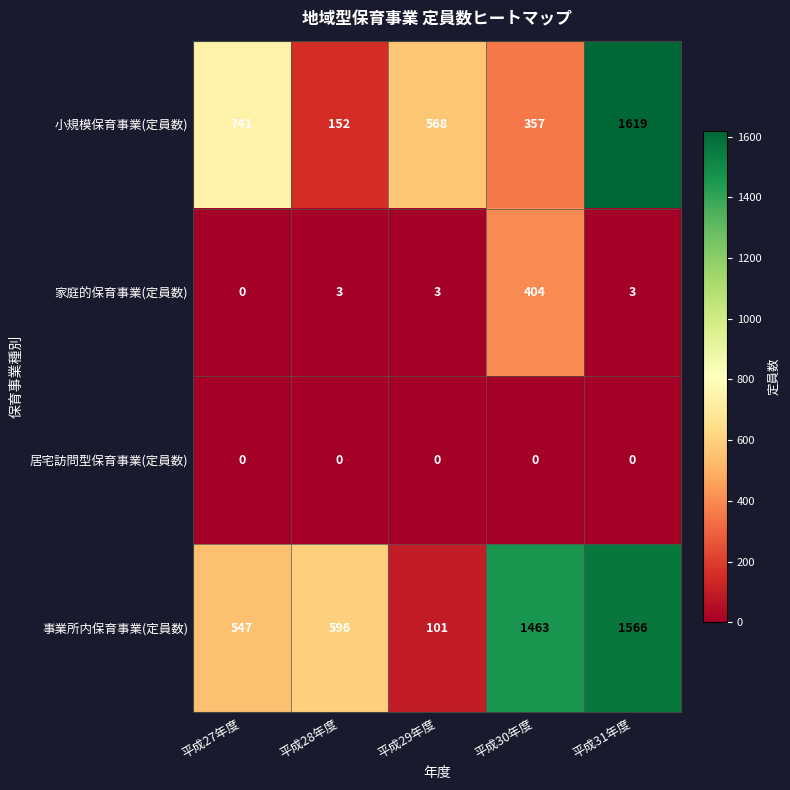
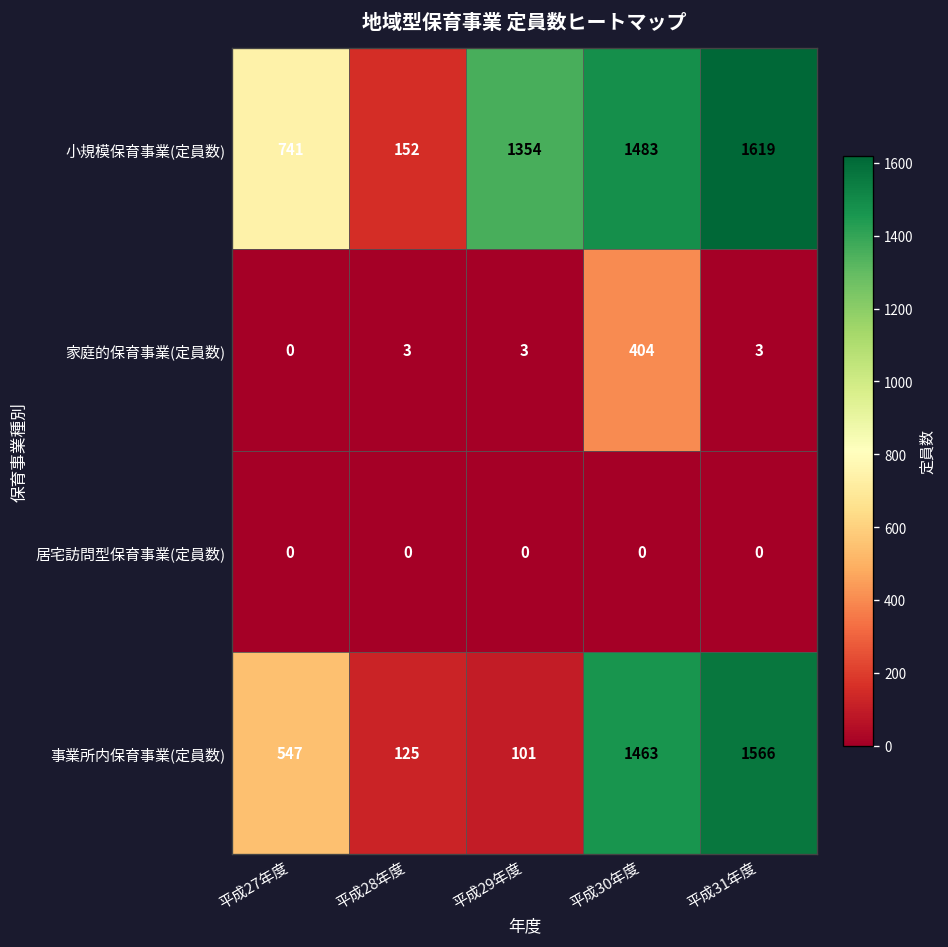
  {
    "小規模保育事業(定員数)": {
      "平成27年度": 741,
      "平成28年度": 152,
-     "平成29年度": 568,
-     "平成30年度": 357,
+     "平成29年度": 1354,
+     "平成30年度": 1483,
      "平成31年度": 1619
    },
    "家庭的保育事業(定員数)": {
      "平成27年度": 0,
      "平成28年度": 3,
      "平成29年度": 3,
      "平成30年度": 404,
      "平成31年度": 3
    },
    "居宅訪問型保育事業(定員数)": {
      "平成27年度": 0,
      "平成28年度": 0,
      "平成29年度": 0,
      "平成30年度": 0,
      "平成31年度": 0
    },
    "事業所内保育事業(定員数)": {
      "平成27年度": 547,
-     "平成28年度": 596,
+     "平成28年度": 125,
      "平成29年度": 101,
      "平成30年度": 1463,
      "平成31年度": 1566
    }
  }
